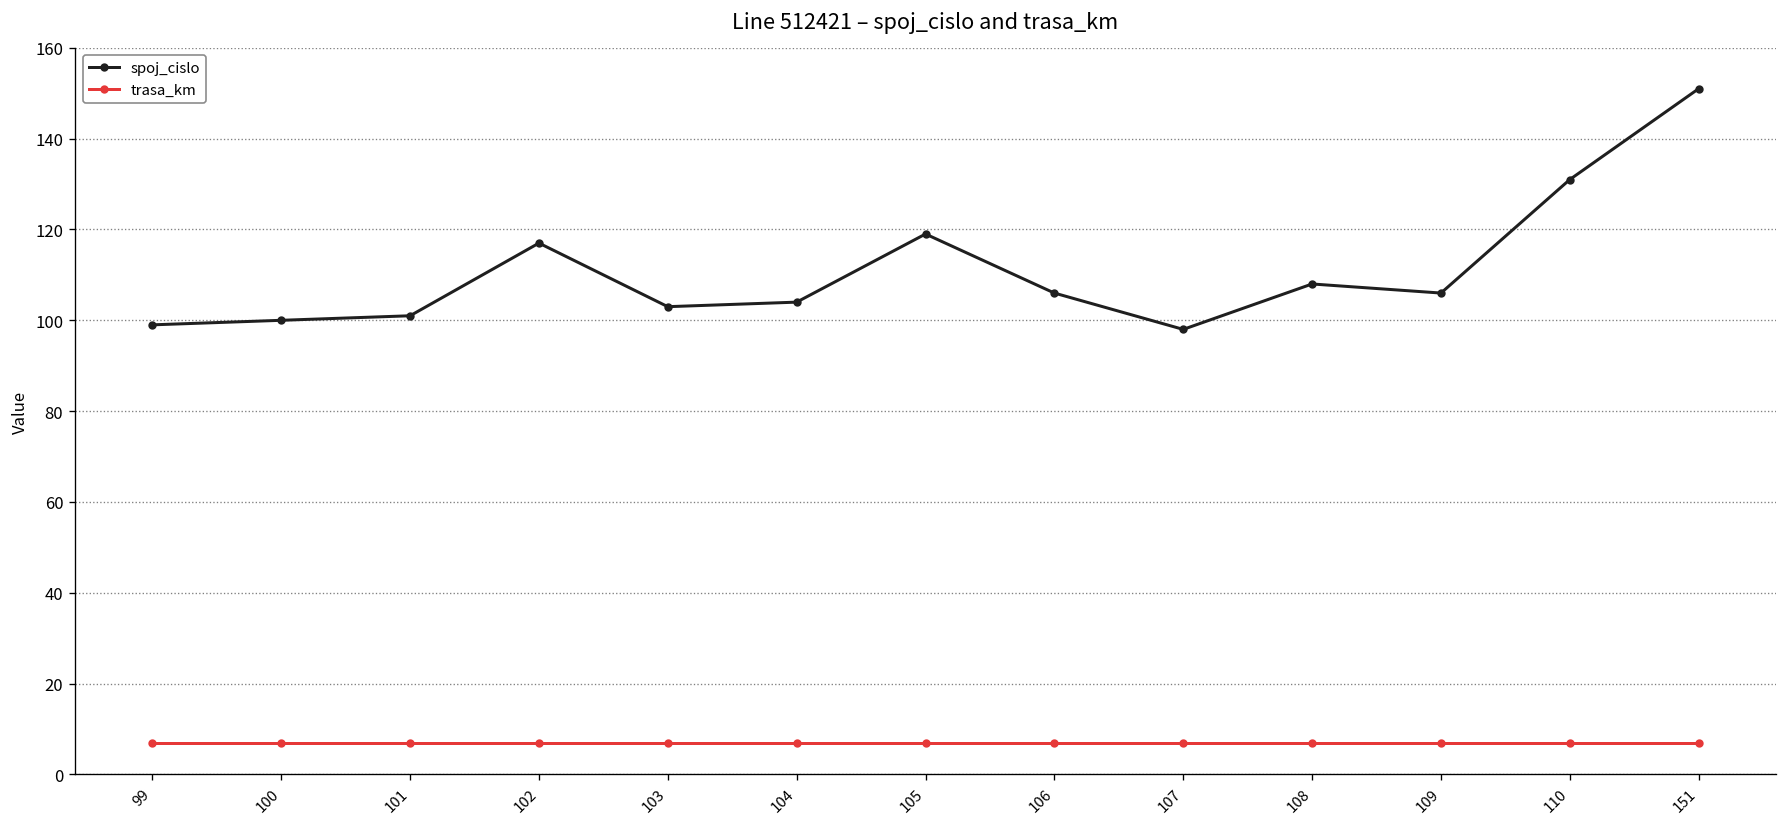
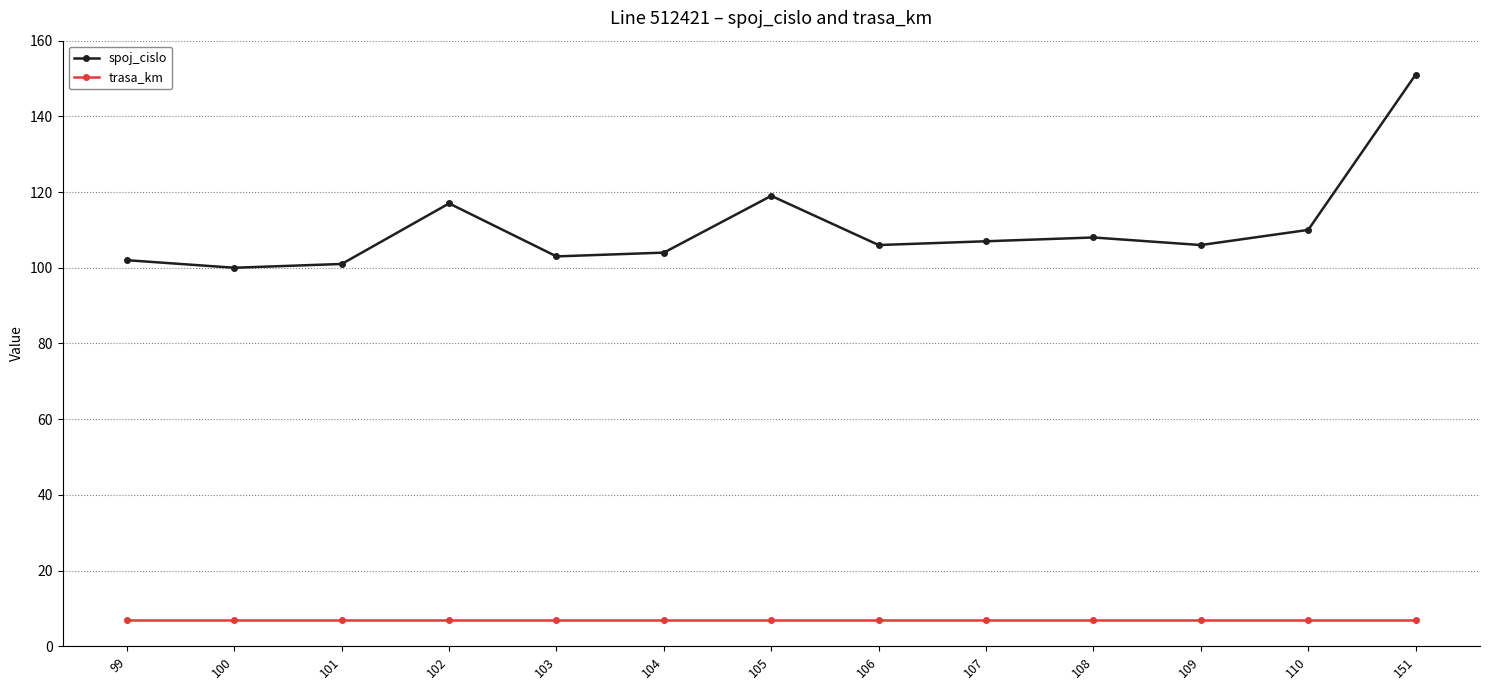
  {
    "spoj_cislo": {
-     "99": 99,
+     "99": 102,
      "100": 100,
      "101": 101,
      "102": 117,
      "103": 103,
      "104": 104,
      "105": 119,
      "106": 106,
-     "107": 98,
+     "107": 107,
      "108": 108,
      "109": 106,
-     "110": 131,
+     "110": 110,
      "151": 151
    },
    "trasa_km": {
      "99": 7,
      "100": 7,
      "101": 7,
      "102": 7,
      "103": 7,
      "104": 7,
      "105": 7,
      "106": 7,
      "107": 7,
      "108": 7,
      "109": 7,
      "110": 7,
      "151": 7
    }
  }
